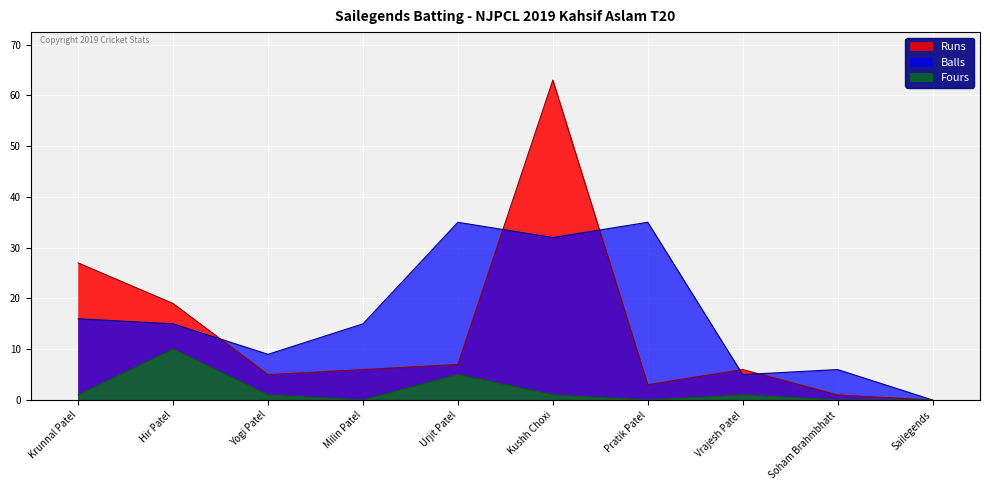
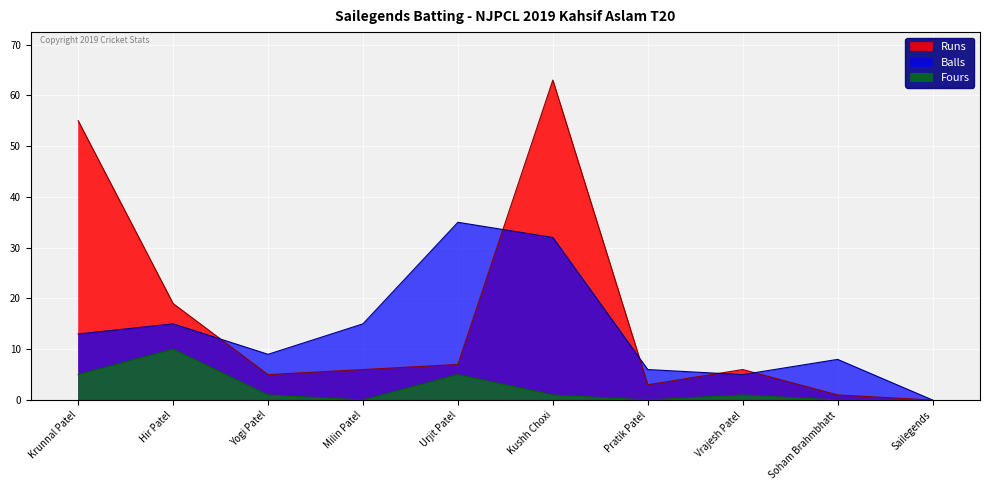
  {
    "Runs": {
-     "Krunnal Patel": 27,
+     "Krunnal Patel": 55,
      "Hir Patel": 19,
      "Yogi Patel": 5,
      "Milin Patel": 6,
      "Urjit Patel": 7,
      "Kushh Choxi": 63,
      "Pratik Patel": 3,
      "Vrajesh Patel": 6,
      "Soham Brahmbhatt": 1
    },
    "Balls": {
-     "Krunnal Patel": 16,
+     "Krunnal Patel": 13,
      "Hir Patel": 15,
      "Yogi Patel": 9,
      "Milin Patel": 15,
      "Urjit Patel": 35,
      "Kushh Choxi": 32,
-     "Pratik Patel": 35,
+     "Pratik Patel": 6,
      "Vrajesh Patel": 5,
-     "Soham Brahmbhatt": 6
+     "Soham Brahmbhatt": 8
    },
    "Fours": {
-     "Krunnal Patel": 1,
+     "Krunnal Patel": 5,
      "Hir Patel": 10,
      "Yogi Patel": 1,
      "Milin Patel": 0,
      "Urjit Patel": 5,
      "Kushh Choxi": 1,
      "Pratik Patel": 0,
      "Vrajesh Patel": 1,
      "Soham Brahmbhatt": 0
    }
  }
